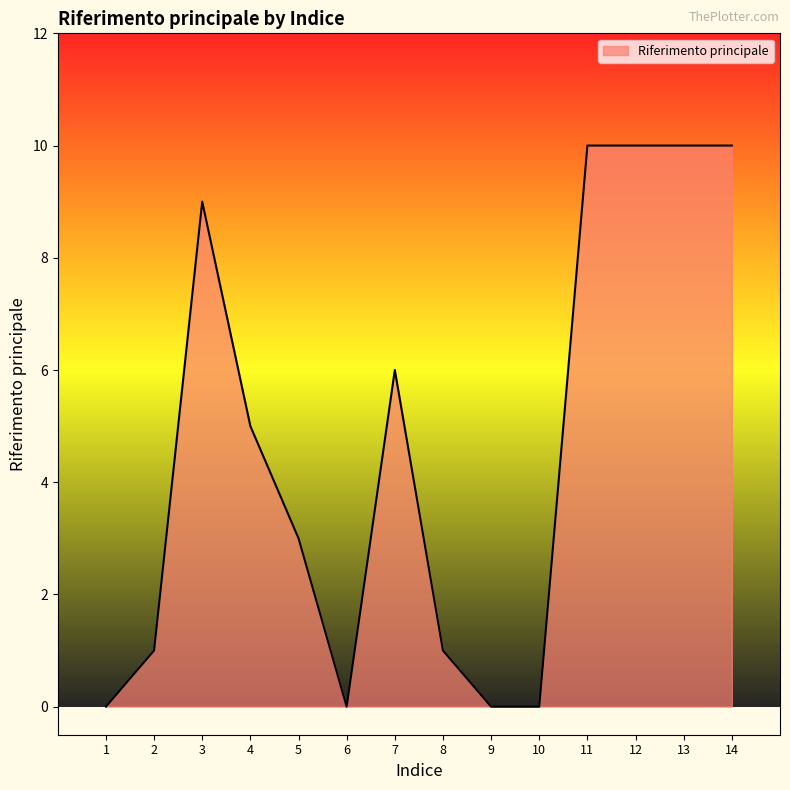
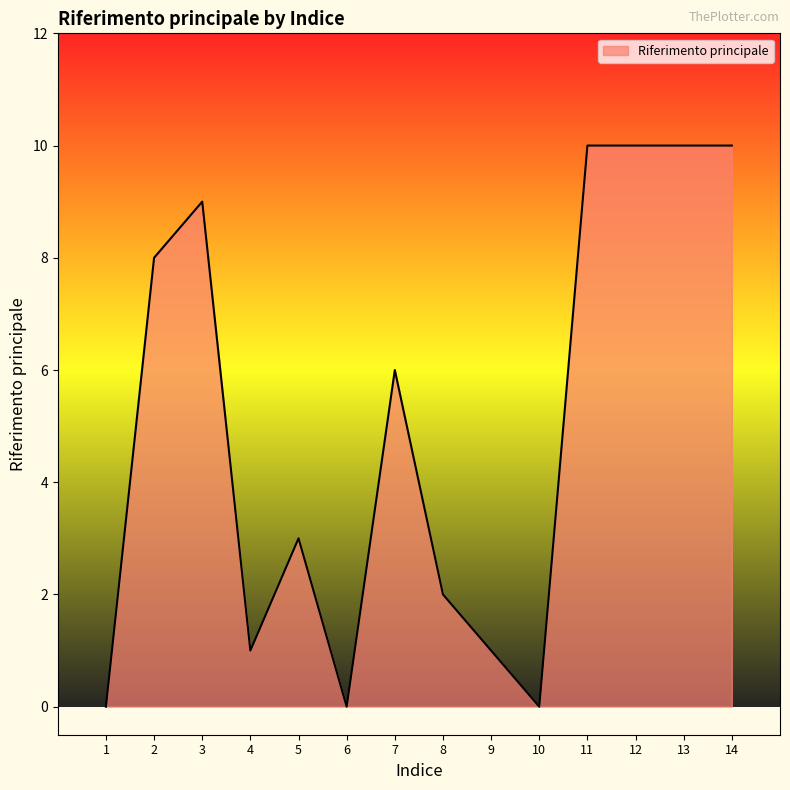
  {
    "1": 0,
-   "2": 1,
+   "2": 8,
    "3": 9,
-   "4": 5,
+   "4": 1,
    "5": 3,
    "6": 0,
    "7": 6,
-   "8": 1,
-   "9": 0,
+   "8": 2,
+   "9": 1,
    "10": 0,
    "11": 10,
    "12": 10,
    "13": 10,
    "14": 10
  }
